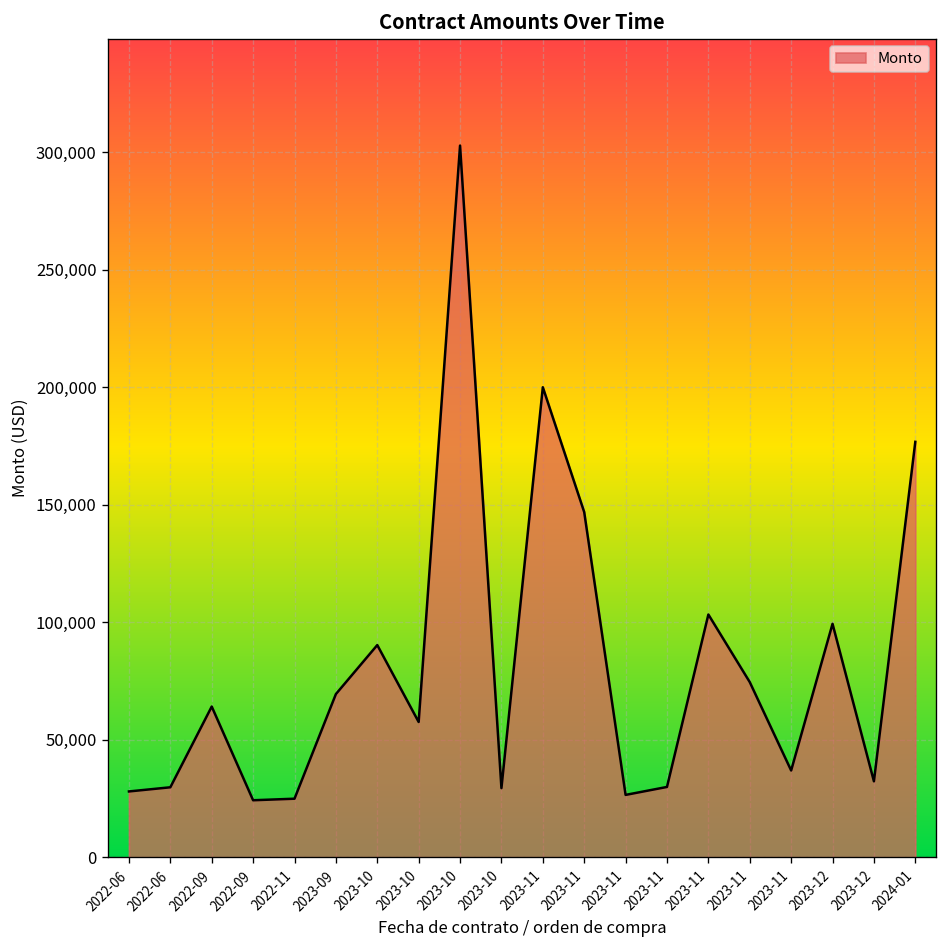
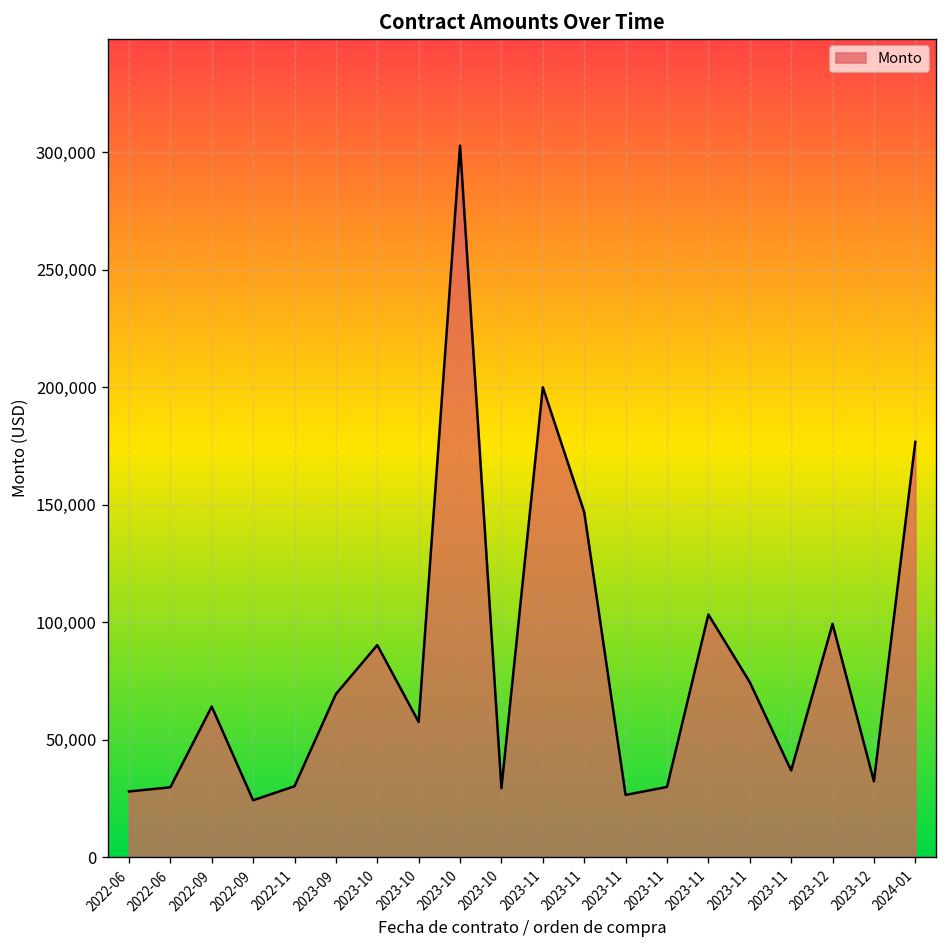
  {
-   "2022-11": "25,000",
+   "2022-11": "30,000",
    "2023-09": "70,000",
    "2024-01": "177,000"
  }
